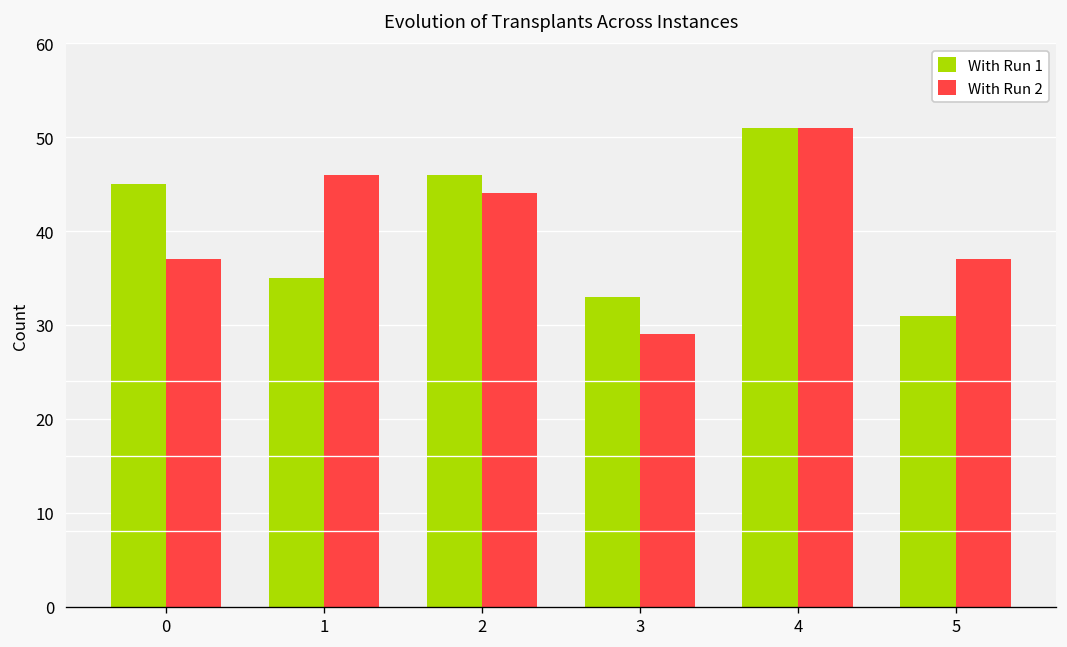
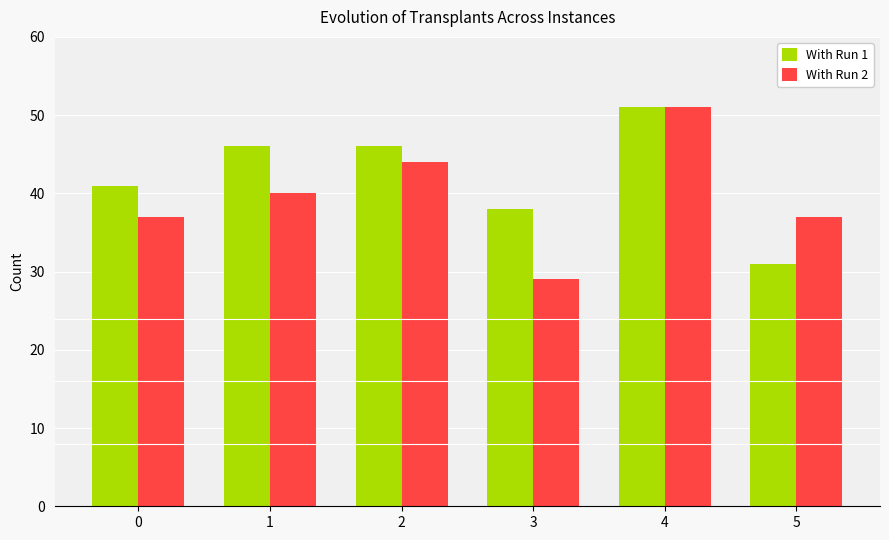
  {
    "With Run 1": {
-     "0": 45,
-     "1": 35,
+     "0": 41,
+     "1": 46,
      "2": 46,
-     "3": 33,
+     "3": 38,
      "4": 51,
      "5": 31
    },
    "With Run 2": {
      "0": 37,
-     "1": 46,
+     "1": 40,
      "2": 44,
      "3": 29,
      "4": 51,
      "5": 37
    }
  }
